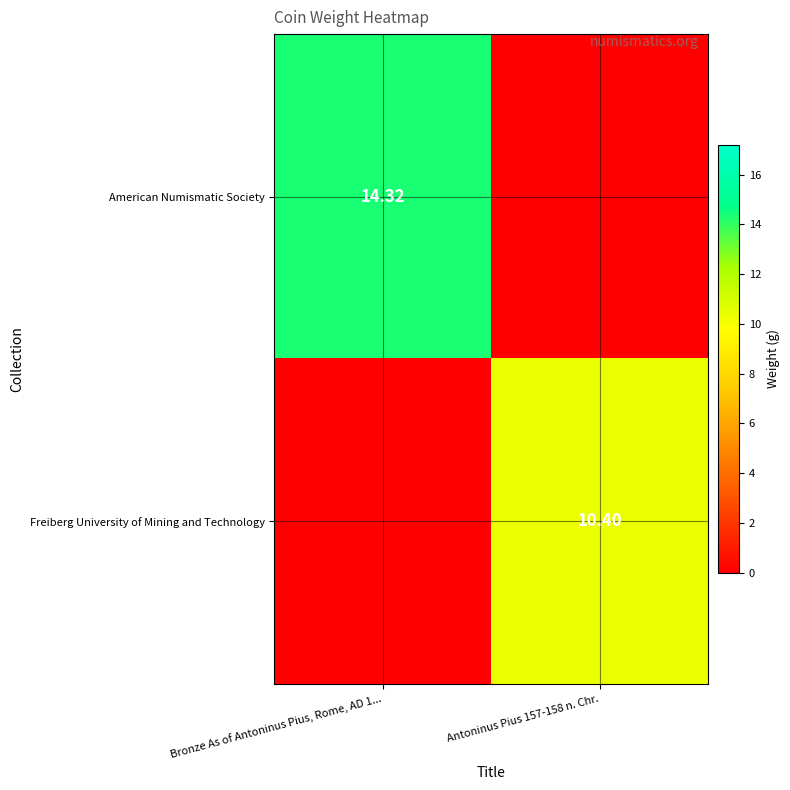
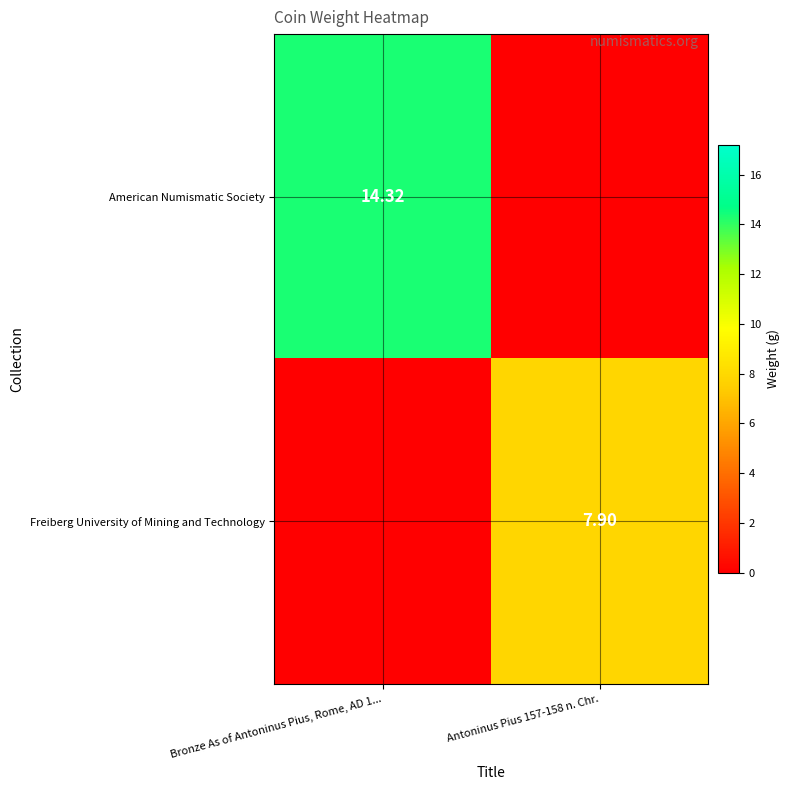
  {
    "American Numismatic Society": {
      "Bronze As of Antoninus Pius, Rome, AD 1...": 14.32
    },
    "Freiberg University of Mining and Technology": {
-     "Antoninus Pius 157-158 n. Chr.": 10.40
+     "Antoninus Pius 157-158 n. Chr.": 7.90
    }
  }
